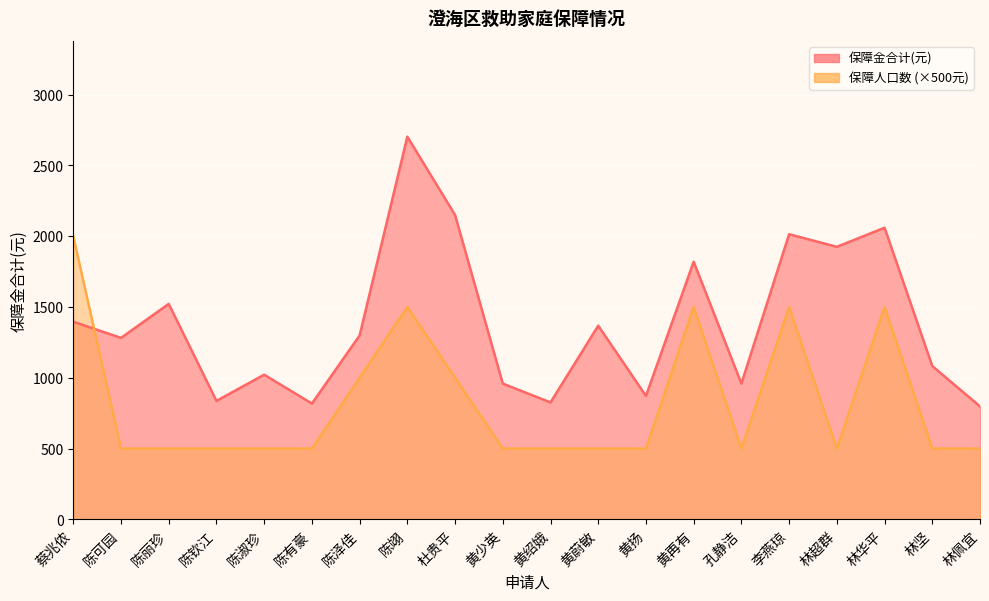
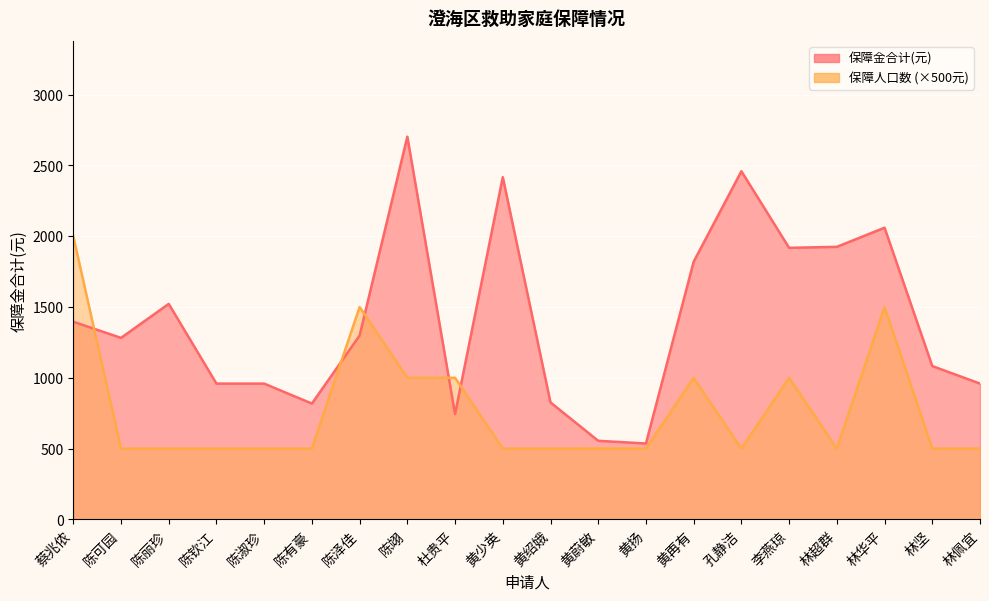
  {
    "保障金合计(元)": {
      "蔡兆侬": 1400,
      "陈可园": 1280,
      "陈丽珍": 1520,
-     "陈钦江": 840,
-     "陈淑珍": 1020,
+     "陈钦江": 960,
+     "陈淑珍": 960,
      "陈有豪": 820,
      "陈泽佳": 1300,
      "陈翊": 2700,
-     "杜贵平": 2150,
-     "黄少英": 960,
+     "杜贵平": 740,
+     "黄少英": 2420,
      "黄绍娥": 830,
-     "黄蔚敏": 1370,
-     "黄扬": 870,
+     "黄蔚敏": 560,
+     "黄扬": 540,
      "黄再有": 1820,
-     "孔静洁": 960,
-     "李燕琼": 2010,
+     "孔静洁": 2460,
+     "李燕琼": 1920,
      "林超群": 1930,
      "林华平": 2060,
      "林坚": 1080,
-     "林佩宜": 800
+     "林佩宜": 960
    },
    "保障人口数 (×500元)": {
      "蔡兆侬": 2000,
      "陈可园": 500,
      "陈丽珍": 500,
      "陈钦江": 500,
      "陈淑珍": 500,
      "陈有豪": 500,
-     "陈泽佳": 1000,
-     "陈翊": 1500,
+     "陈泽佳": 1500,
+     "陈翊": 1000,
      "杜贵平": 1000,
      "黄少英": 500,
      "黄绍娥": 500,
      "黄蔚敏": 500,
      "黄扬": 500,
-     "黄再有": 1500,
+     "黄再有": 1000,
      "孔静洁": 500,
-     "李燕琼": 1500,
+     "李燕琼": 1000,
      "林超群": 500,
      "林华平": 1500,
      "林坚": 500,
      "林佩宜": 500
    }
  }
